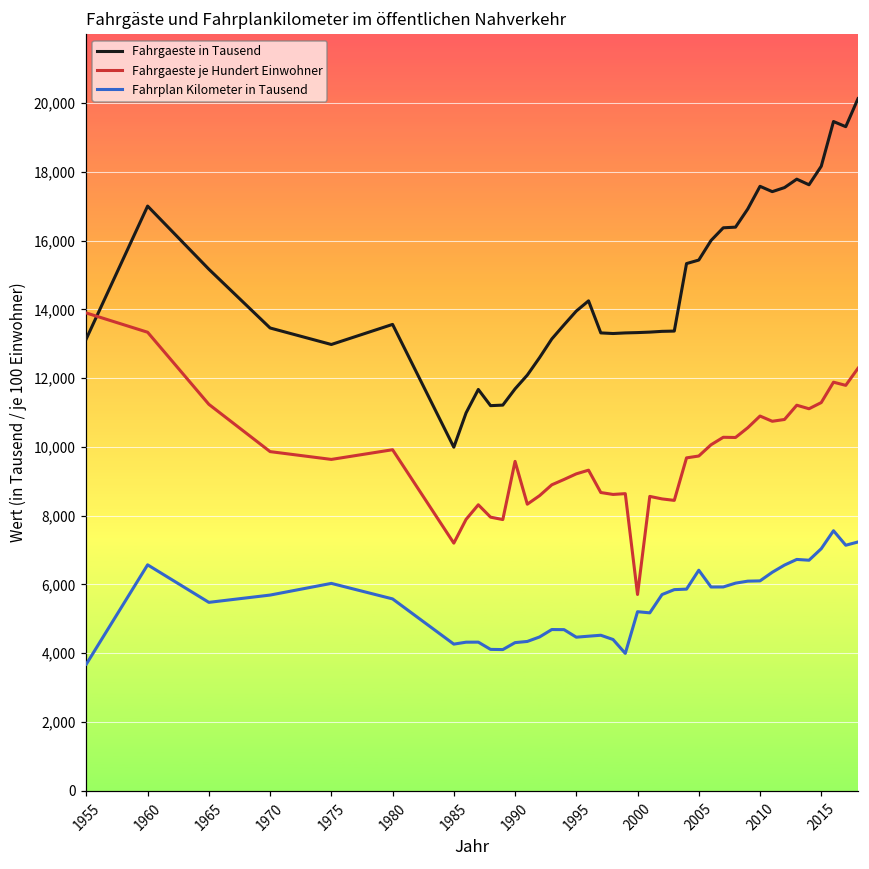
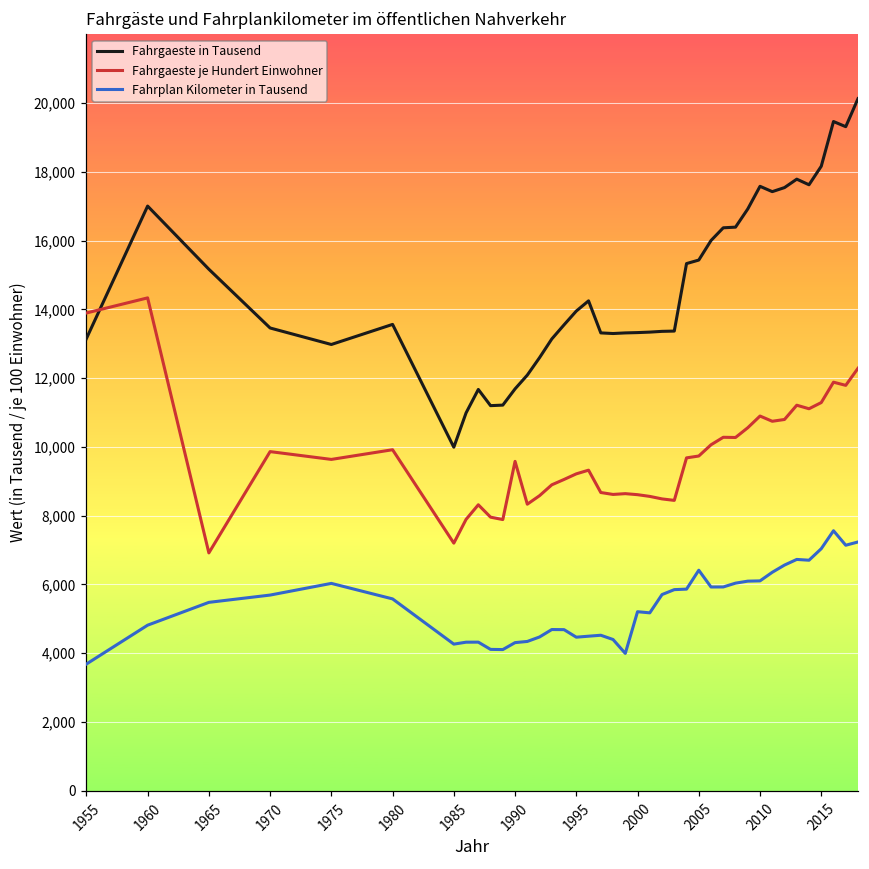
  {
    "Fahrgaeste in Tausend": {
      "1955": "13,200",
      "1960": "17,000",
      "1965": "15,200",
      "1970": "13,500",
      "1975": "13,000",
      "1980": "13,600",
      "1985": "10,000",
      "1990": "11,700",
      "1995": "14,000",
      "2000": "13,300",
      "2005": "15,400",
      "2010": "17,600",
      "2015": "18,200"
    },
    "Fahrgaeste je Hundert Einwohner": {
      "1955": "13,900",
-     "1960": "13,300",
-     "1965": "11,200",
+     "1960": "14,300",
+     "1965": "6,900",
      "1970": "9,900",
      "1975": "9,600",
      "1980": "9,900",
      "1985": "7,200",
      "1990": "9,600",
      "1995": "9,200",
-     "2000": "5,700",
+     "2000": "8,600",
      "2005": "9,700",
      "2010": "10,900",
      "2015": "11,300"
    },
    "Fahrplan Kilometer in Tausend": {
      "1955": "3,700",
-     "1960": "6,600",
+     "1960": "4,800",
      "1965": "5,500",
      "1970": "5,700",
      "1975": "6,000",
      "1980": "5,600",
      "1985": "4,300",
      "1990": "4,300",
      "1995": "4,500",
      "2000": "5,200",
      "2005": "6,400",
      "2010": "6,100",
      "2015": "7,000"
    }
  }
